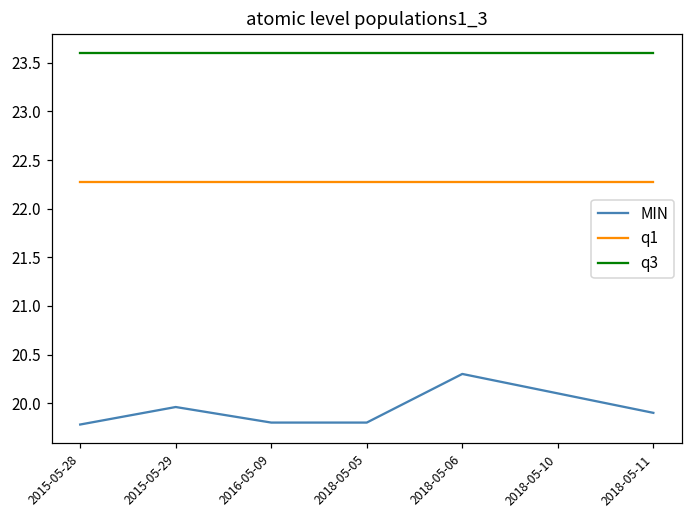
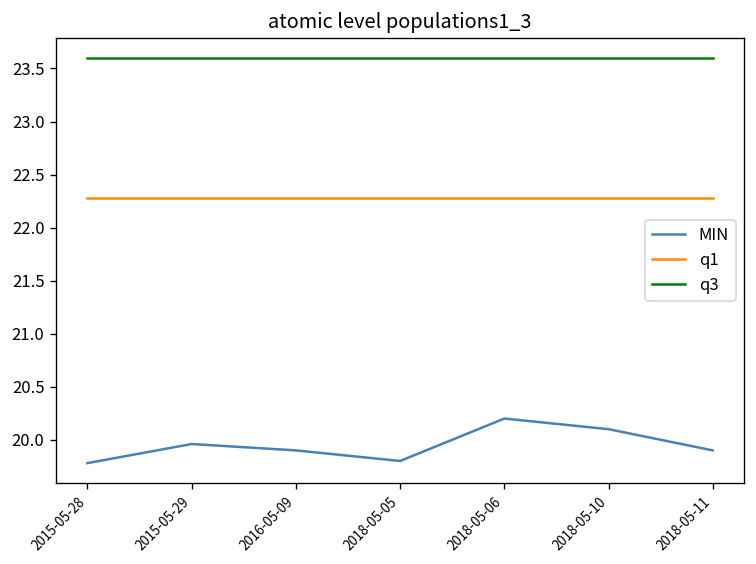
  {
    "MIN": {
      "2015-05-28": 19.8,
      "2015-05-29": 20.0,
-     "2016-05-09": 19.8,
+     "2016-05-09": 19.9,
      "2018-05-05": 19.8,
-     "2018-05-06": 20.3,
+     "2018-05-06": 20.2,
      "2018-05-10": 20.1,
      "2018-05-11": 19.9
    },
    "q1": {
      "2015-05-28": 22.3,
      "2015-05-29": 22.3,
      "2016-05-09": 22.3,
      "2018-05-05": 22.3,
      "2018-05-06": 22.3,
      "2018-05-10": 22.3,
      "2018-05-11": 22.3
    },
    "q3": {
      "2015-05-28": 23.6,
      "2015-05-29": 23.6,
      "2016-05-09": 23.6,
      "2018-05-05": 23.6,
      "2018-05-06": 23.6,
      "2018-05-10": 23.6,
      "2018-05-11": 23.6
    }
  }
